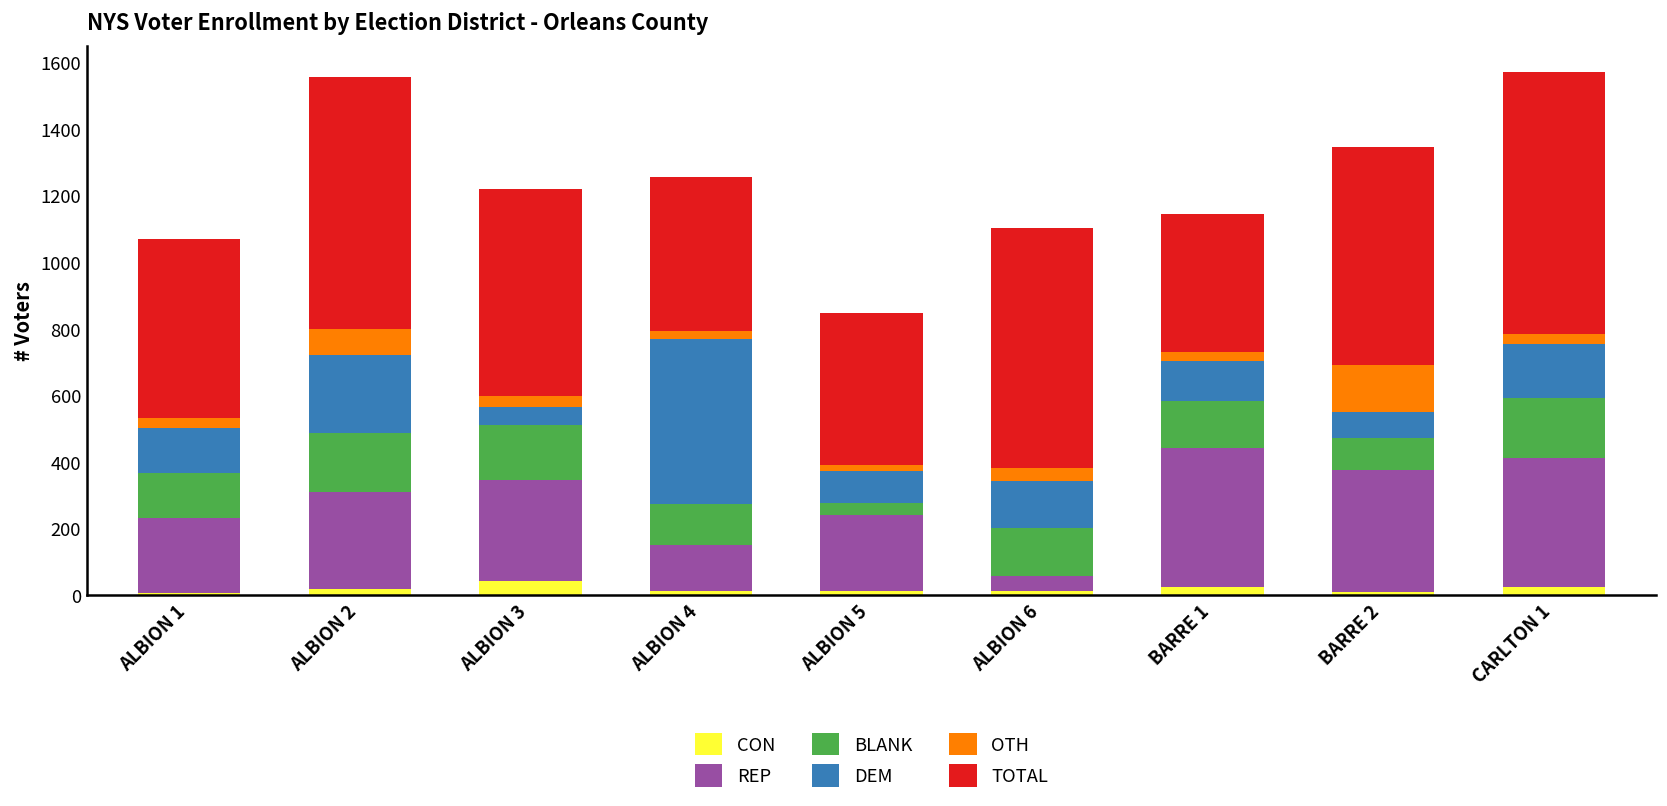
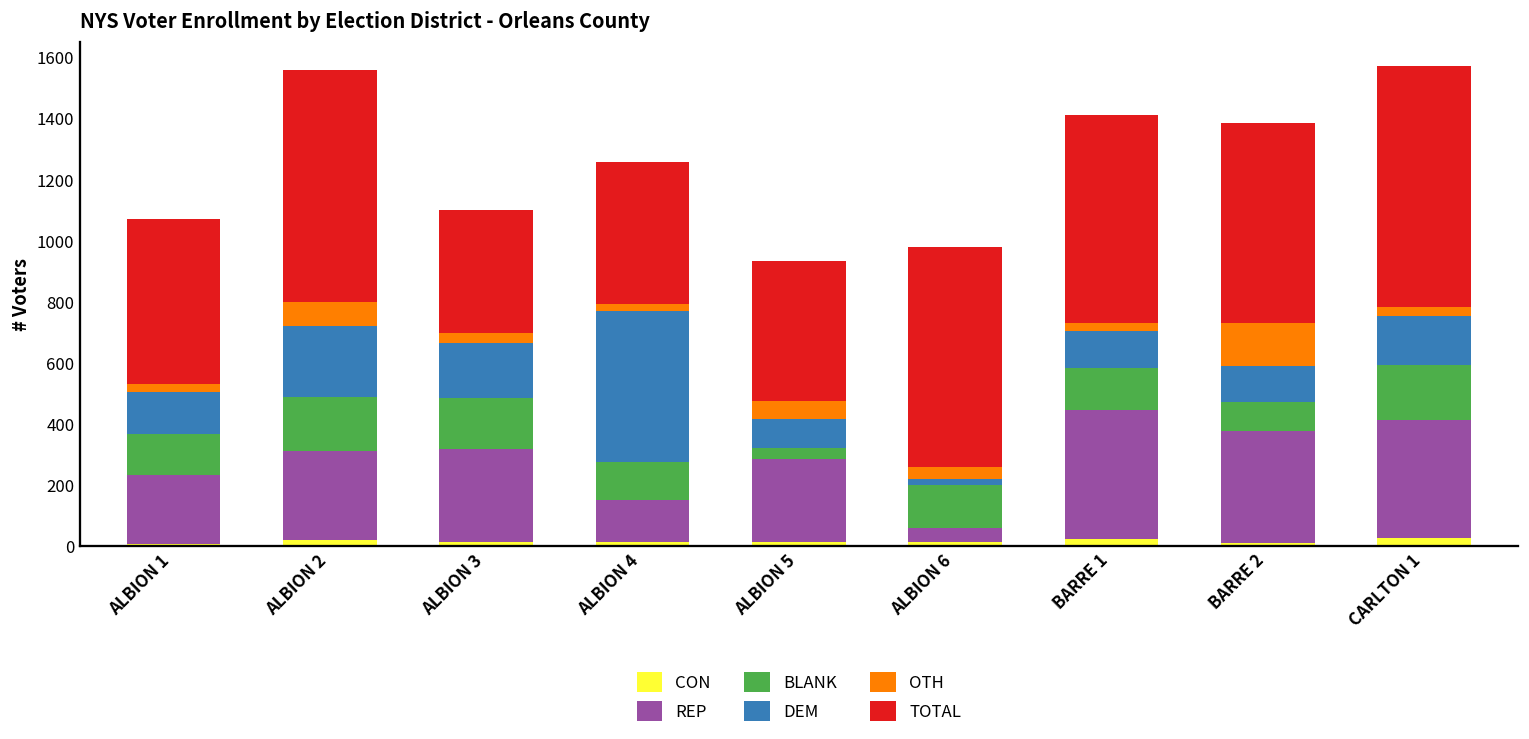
  {
    "CON": {
      "ALBION 2": 20,
-     "ALBION 3": 40,
+     "ALBION 3": 10,
      "ALBION 4": 10,
      "ALBION 5": 10,
      "ALBION 6": 10,
      "BARRE 1": 20,
      "BARRE 2": 10,
      "CARLTON 1": 30
    },
    "REP": {
      "ALBION 1": 230,
      "ALBION 2": 290,
      "ALBION 3": 310,
      "ALBION 4": 140,
-     "ALBION 5": 230,
+     "ALBION 5": 270,
      "ALBION 6": 50,
      "BARRE 1": 420,
      "BARRE 2": 370,
      "CARLTON 1": 390
    },
    "BLANK": {
      "ALBION 1": 140,
      "ALBION 2": 180,
      "ALBION 3": 170,
      "ALBION 4": 120,
      "ALBION 5": 40,
      "ALBION 6": 140,
      "BARRE 1": 140,
      "BARRE 2": 100,
      "CARLTON 1": 180
    },
    "DEM": {
      "ALBION 1": 140,
      "ALBION 2": 240,
-     "ALBION 3": 50,
+     "ALBION 3": 180,
      "ALBION 4": 500,
      "ALBION 5": 100,
-     "ALBION 6": 140,
+     "ALBION 6": 20,
      "BARRE 1": 120,
-     "BARRE 2": 80,
+     "BARRE 2": 120,
      "CARLTON 1": 160
    },
    "OTH": {
      "ALBION 1": 30,
      "ALBION 2": 80,
      "ALBION 3": 40,
      "ALBION 4": 20,
-     "ALBION 5": 20,
+     "ALBION 5": 60,
      "ALBION 6": 40,
      "BARRE 1": 30,
      "BARRE 2": 140,
      "CARLTON 1": 30
    },
    "TOTAL": {
      "ALBION 1": 540,
      "ALBION 2": 760,
-     "ALBION 3": 620,
+     "ALBION 3": 400,
      "ALBION 4": 470,
      "ALBION 5": 460,
      "ALBION 6": 720,
-     "BARRE 1": 410,
+     "BARRE 1": 680,
      "BARRE 2": 660,
      "CARLTON 1": 790
    }
  }
